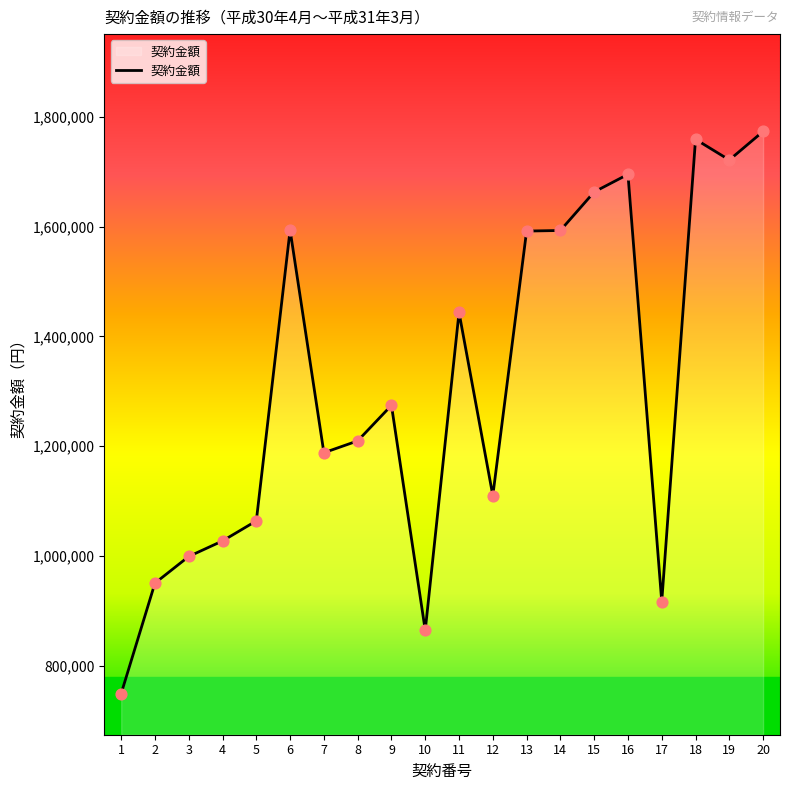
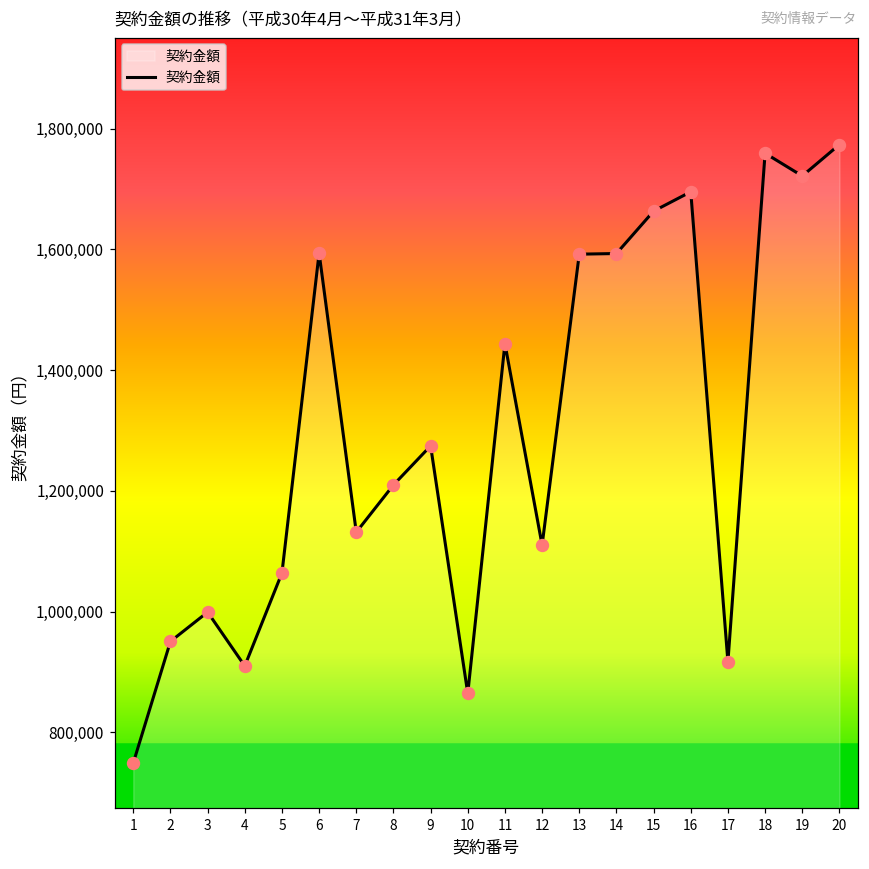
  {
    "2": "950,000",
    "3": "1,000,000",
-   "4": "1,030,000",
+   "4": "910,000",
    "5": "1,060,000",
    "6": "1,590,000",
-   "7": "1,190,000",
+   "7": "1,130,000",
    "8": "1,210,000",
    "9": "1,270,000",
    "10": "860,000",
    "11": "1,440,000",
    "12": "1,110,000",
    "13": "1,590,000",
    "14": "1,590,000",
    "15": "1,660,000",
    "16": "1,700,000",
    "17": "920,000",
    "18": "1,760,000",
    "19": "1,720,000",
    "20": "1,770,000"
  }
